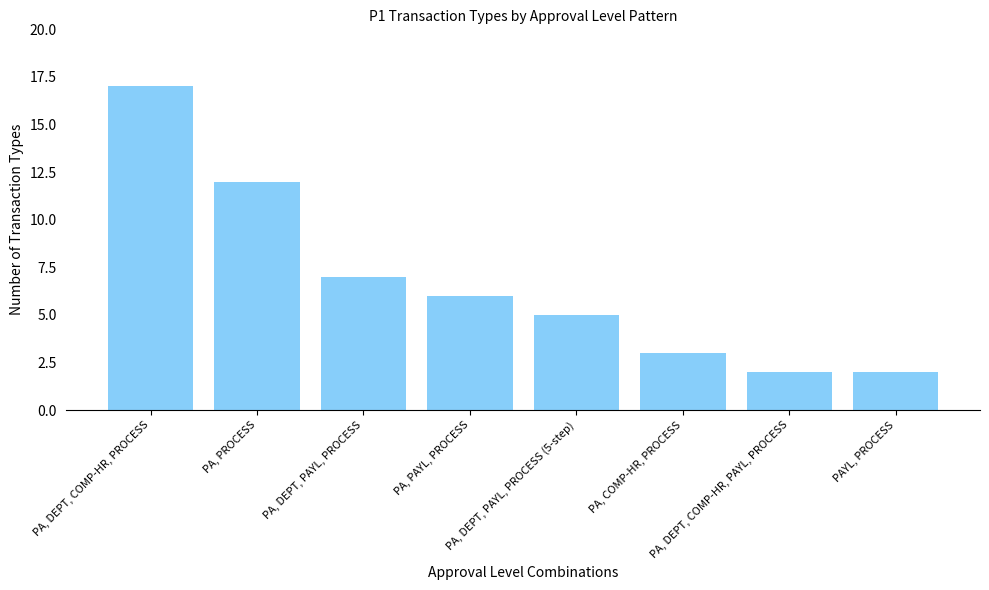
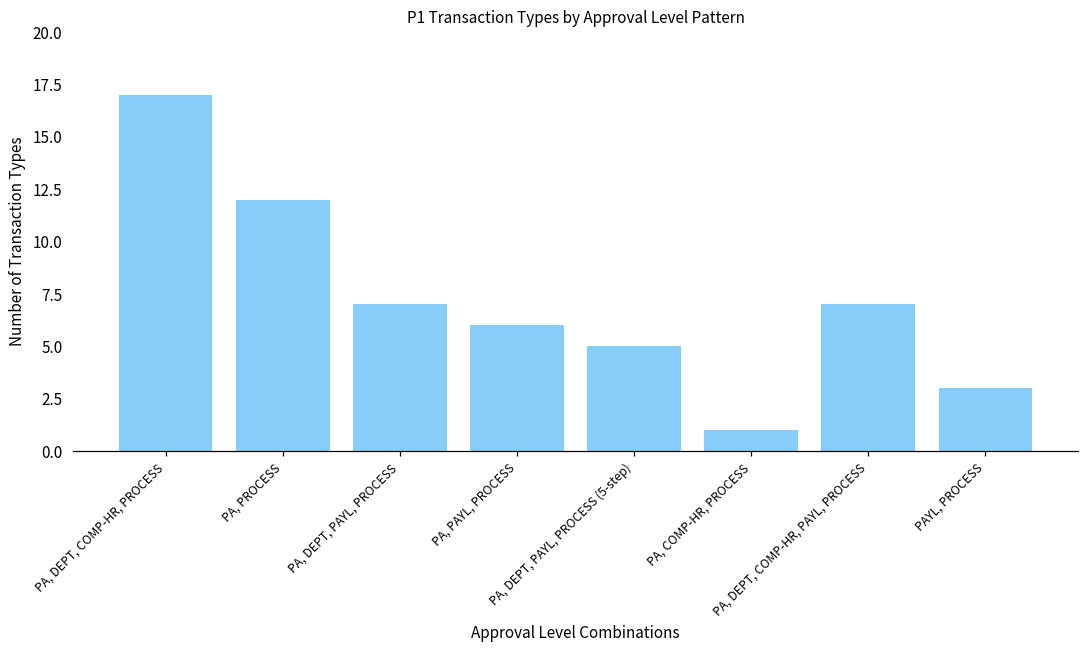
  {
    "PA, DEPT, COMP-HR, PROCESS": 17,
    "PA, PROCESS": 12,
    "PA, DEPT, PAYL, PROCESS": 7,
    "PA, PAYL, PROCESS": 6,
    "PA, DEPT, PAYL, PROCESS (5-step)": 5,
-   "PA, COMP-HR, PROCESS": 3,
-   "PA, DEPT, COMP-HR, PAYL, PROCESS": 2,
-   "PAYL, PROCESS": 2
+   "PA, COMP-HR, PROCESS": 1,
+   "PA, DEPT, COMP-HR, PAYL, PROCESS": 7,
+   "PAYL, PROCESS": 3
  }
